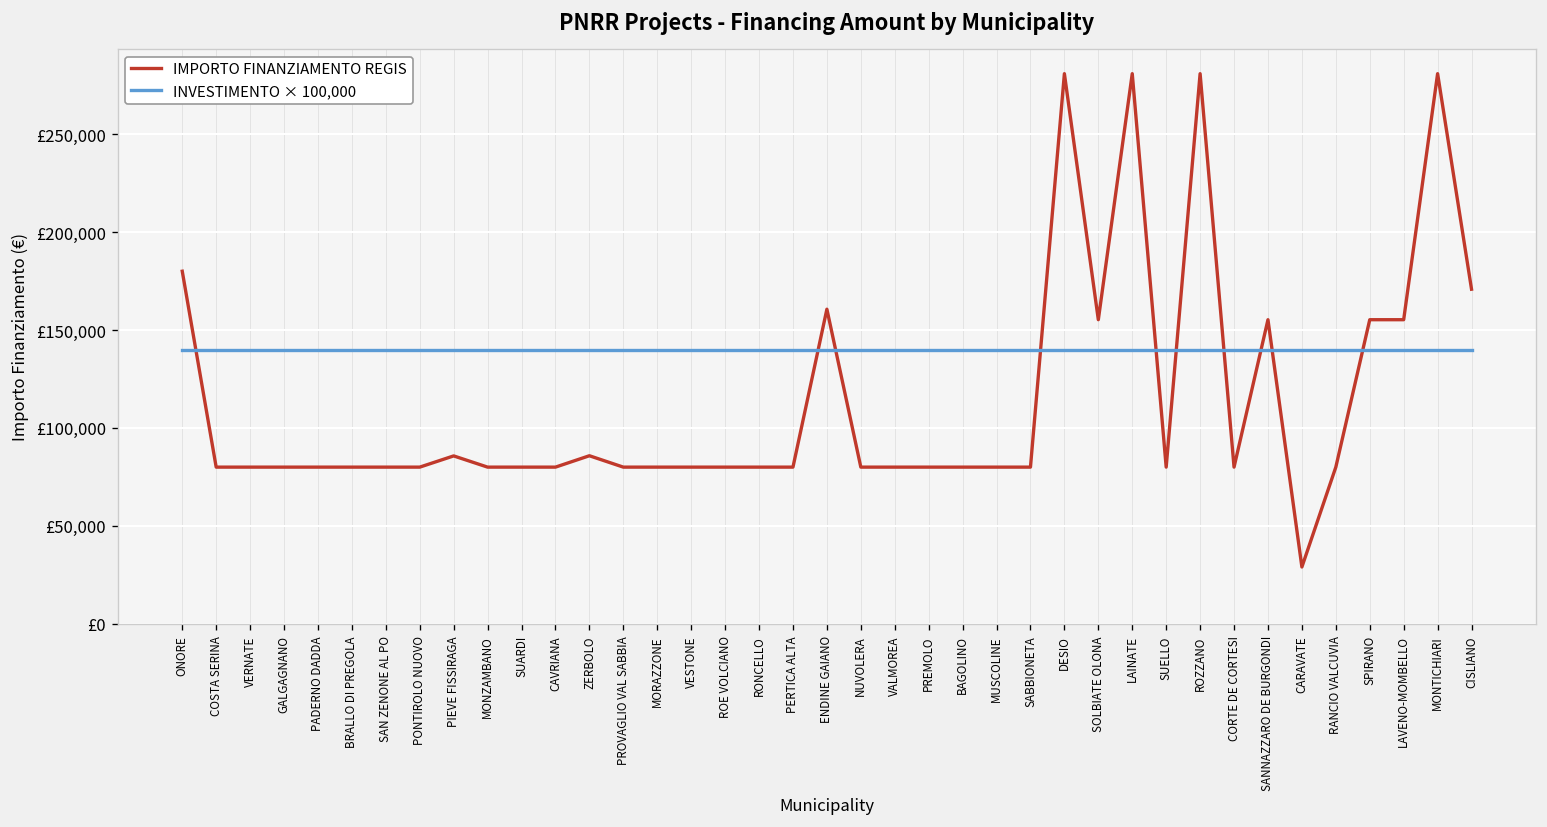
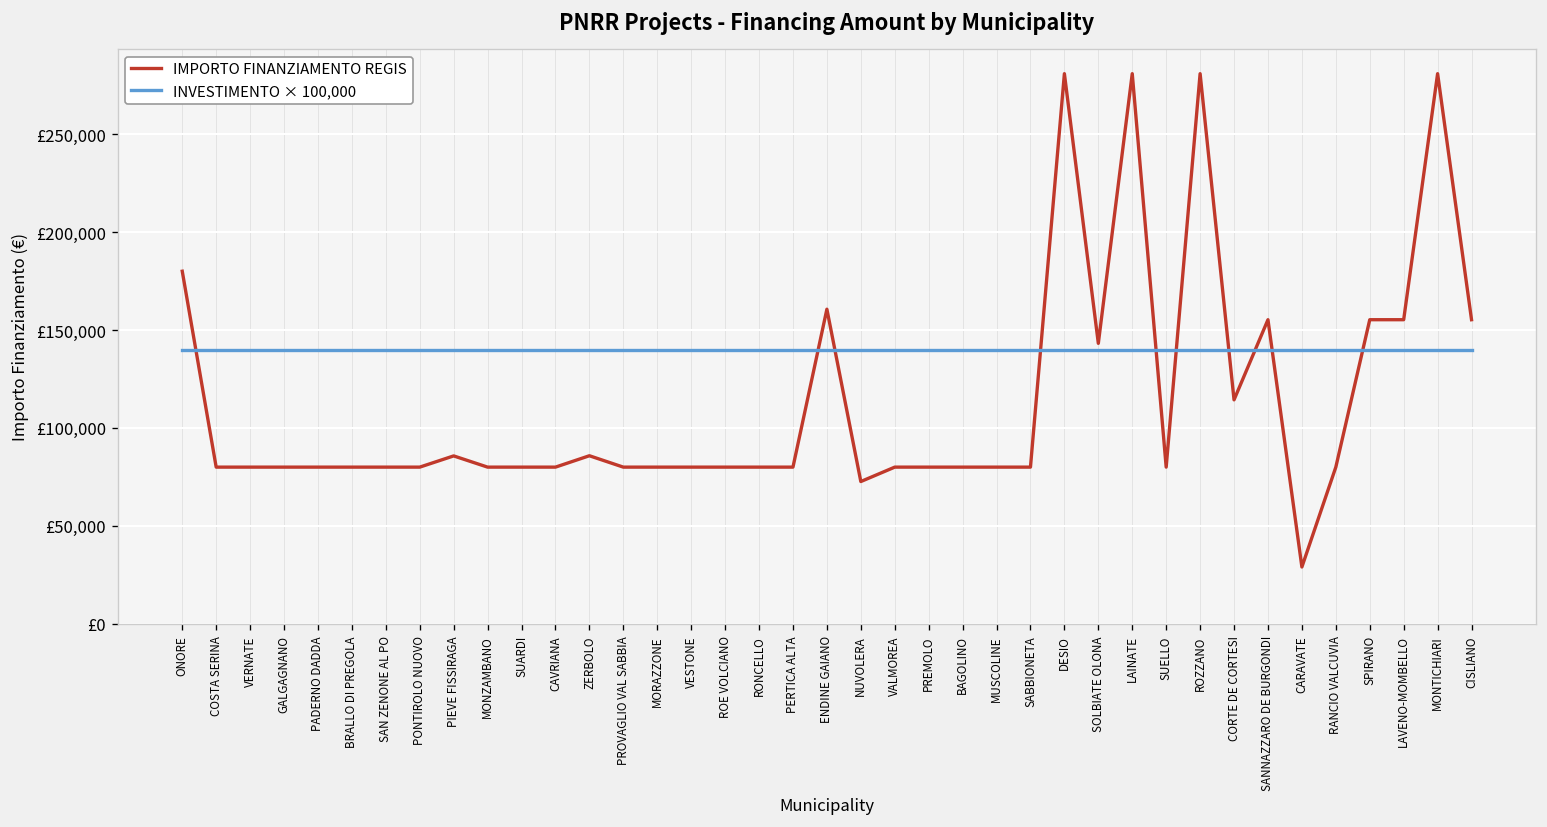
  {
    "IMPORTO FINANZIAMENTO REGIS": {
      "ONORE": "£180,000",
      "COSTA SERINA": "£80,000",
      "VERNATE": "£80,000",
      "GALGAGNANO": "£80,000",
      "PADERNO DADDA": "£80,000",
      "BRALLO DI PREGOLA": "£80,000",
      "SAN ZENONE AL PO": "£80,000",
      "PONTIROLO NUOVO": "£80,000",
      "PIEVE FISSIRAGA": "£86,000",
      "MONZAMBANO": "£80,000",
      "SUARDI": "£80,000",
      "CAVRIANA": "£80,000",
      "ZERBOLO": "£86,000",
      "PROVAGLIO VAL SABBIA": "£80,000",
      "MORAZZONE": "£80,000",
      "VESTONE": "£80,000",
      "ROE VOLCIANO": "£80,000",
      "RONCELLO": "£80,000",
      "PERTICA ALTA": "£80,000",
      "ENDINE GAIANO": "£161,000",
-     "NUVOLERA": "£80,000",
+     "NUVOLERA": "£73,000",
      "VALMOREA": "£80,000",
      "PREMOLO": "£80,000",
      "BAGOLINO": "£80,000",
      "MUSCOLINE": "£80,000",
      "SABBIONETA": "£80,000",
      "DESIO": "£281,000",
-     "SOLBIATE OLONA": "£155,000",
+     "SOLBIATE OLONA": "£143,000",
      "LAINATE": "£281,000",
      "SUELLO": "£80,000",
      "ROZZANO": "£281,000",
-     "CORTE DE CORTESI": "£80,000",
+     "CORTE DE CORTESI": "£114,000",
      "SANNAZZARO DE BURGONDI": "£155,000",
      "CARAVATE": "£29,000",
      "RANCIO VALCUVIA": "£80,000",
      "SPIRANO": "£155,000",
      "LAVENO-MOMBELLO": "£155,000",
      "MONTICHIARI": "£281,000",
-     "CISLIANO": "£171,000"
+     "CISLIANO": "£155,000"
    },
    "INVESTIMENTO × 100,000": {
      "ONORE": "£140,000",
      "COSTA SERINA": "£140,000",
      "VERNATE": "£140,000",
      "GALGAGNANO": "£140,000",
      "PADERNO DADDA": "£140,000",
      "BRALLO DI PREGOLA": "£140,000",
      "SAN ZENONE AL PO": "£140,000",
      "PONTIROLO NUOVO": "£140,000",
      "PIEVE FISSIRAGA": "£140,000",
      "MONZAMBANO": "£140,000",
      "SUARDI": "£140,000",
      "CAVRIANA": "£140,000",
      "ZERBOLO": "£140,000",
      "PROVAGLIO VAL SABBIA": "£140,000",
      "MORAZZONE": "£140,000",
      "VESTONE": "£140,000",
      "ROE VOLCIANO": "£140,000",
      "RONCELLO": "£140,000",
      "PERTICA ALTA": "£140,000",
      "ENDINE GAIANO": "£140,000",
      "NUVOLERA": "£140,000",
      "VALMOREA": "£140,000",
      "PREMOLO": "£140,000",
      "BAGOLINO": "£140,000",
      "MUSCOLINE": "£140,000",
      "SABBIONETA": "£140,000",
      "DESIO": "£140,000",
      "SOLBIATE OLONA": "£140,000",
      "LAINATE": "£140,000",
      "SUELLO": "£140,000",
      "ROZZANO": "£140,000",
      "CORTE DE CORTESI": "£140,000",
      "SANNAZZARO DE BURGONDI": "£140,000",
      "CARAVATE": "£140,000",
      "RANCIO VALCUVIA": "£140,000",
      "SPIRANO": "£140,000",
      "LAVENO-MOMBELLO": "£140,000",
      "MONTICHIARI": "£140,000",
      "CISLIANO": "£140,000"
    }
  }
